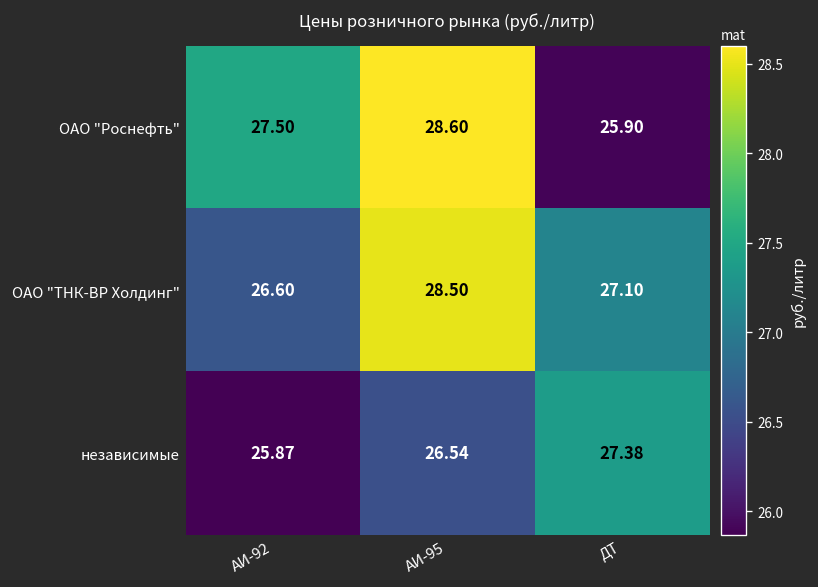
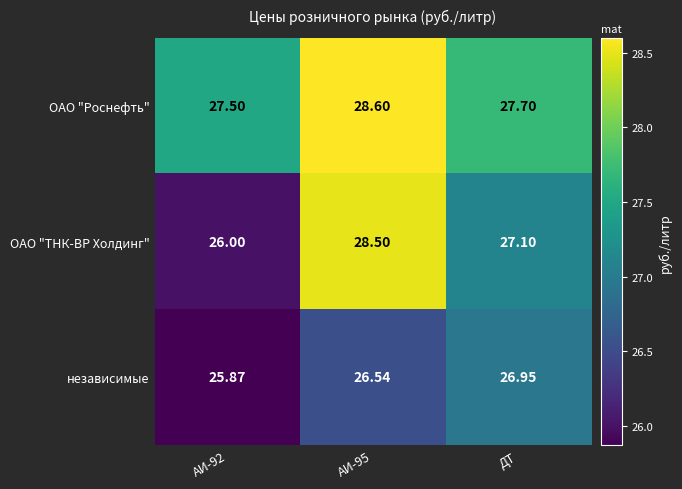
  {
    "ОАО \"Роснефть\"": {
      "АИ-92": 27.50,
      "АИ-95": 28.60,
-     "ДТ": 25.90
+     "ДТ": 27.70
    },
    "ОАО \"ТНК-ВР Холдинг\"": {
-     "АИ-92": 26.60,
+     "АИ-92": 26.00,
      "АИ-95": 28.50,
      "ДТ": 27.10
    },
    "независимые": {
      "АИ-92": 25.87,
      "АИ-95": 26.54,
-     "ДТ": 27.38
+     "ДТ": 26.95
    }
  }
